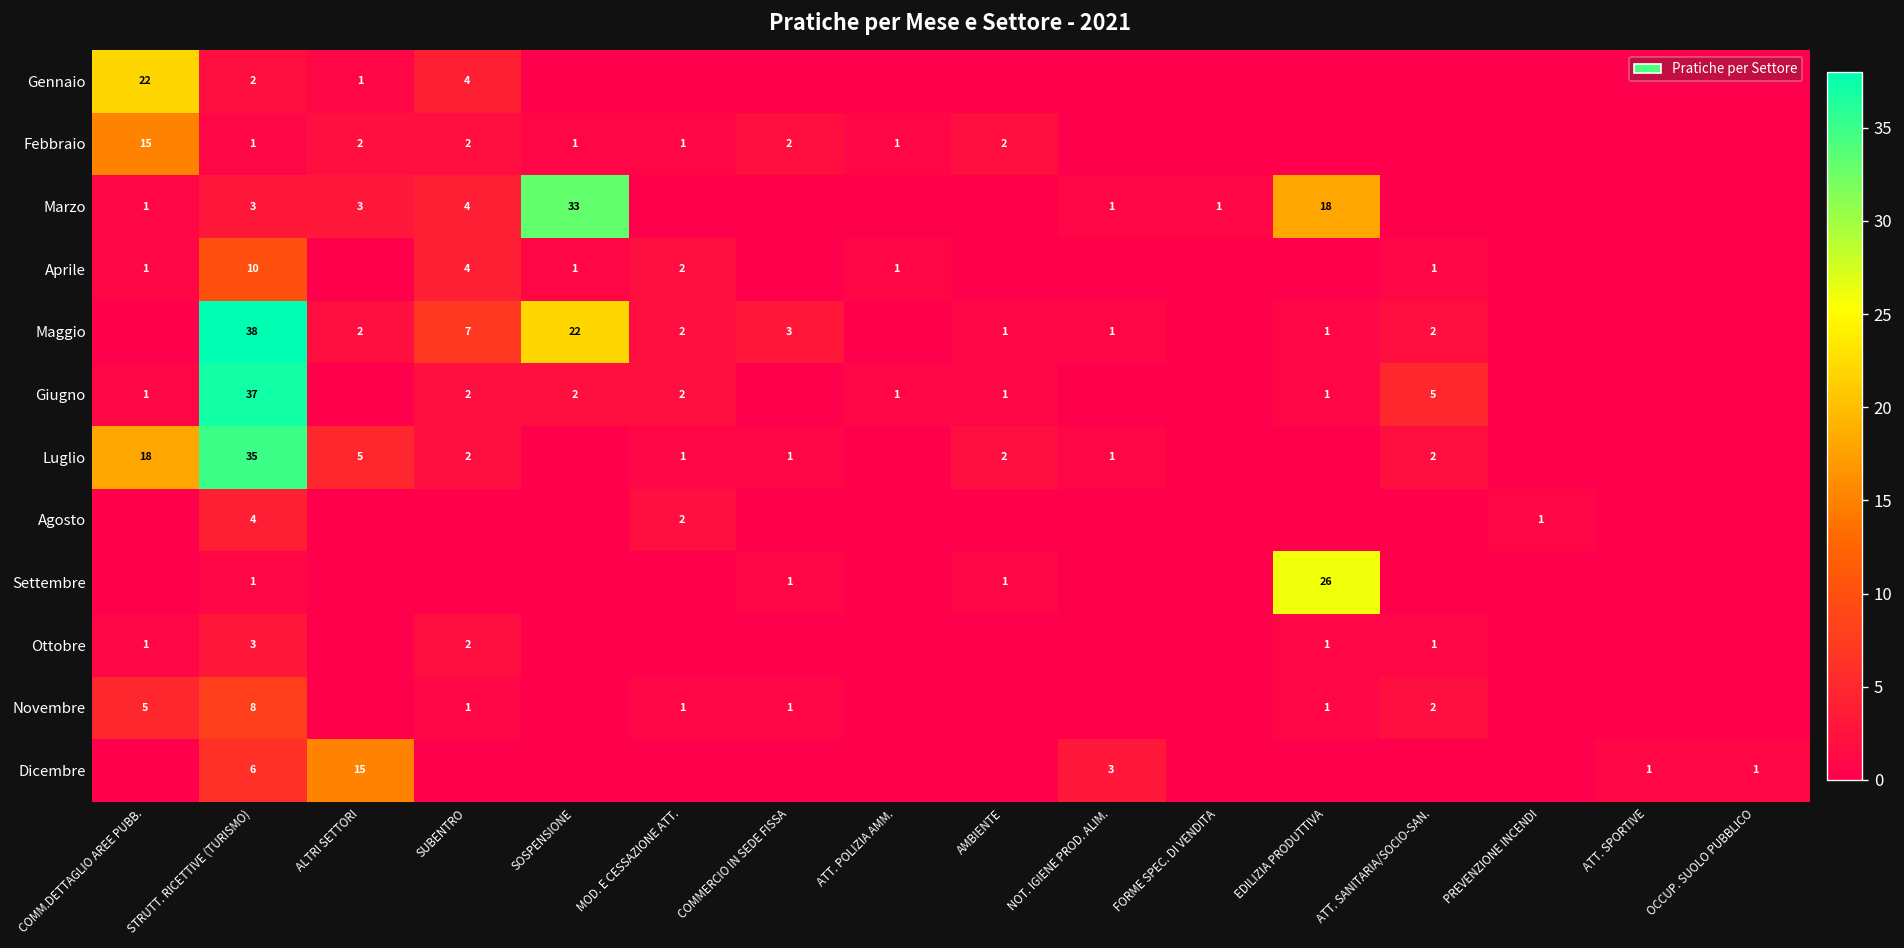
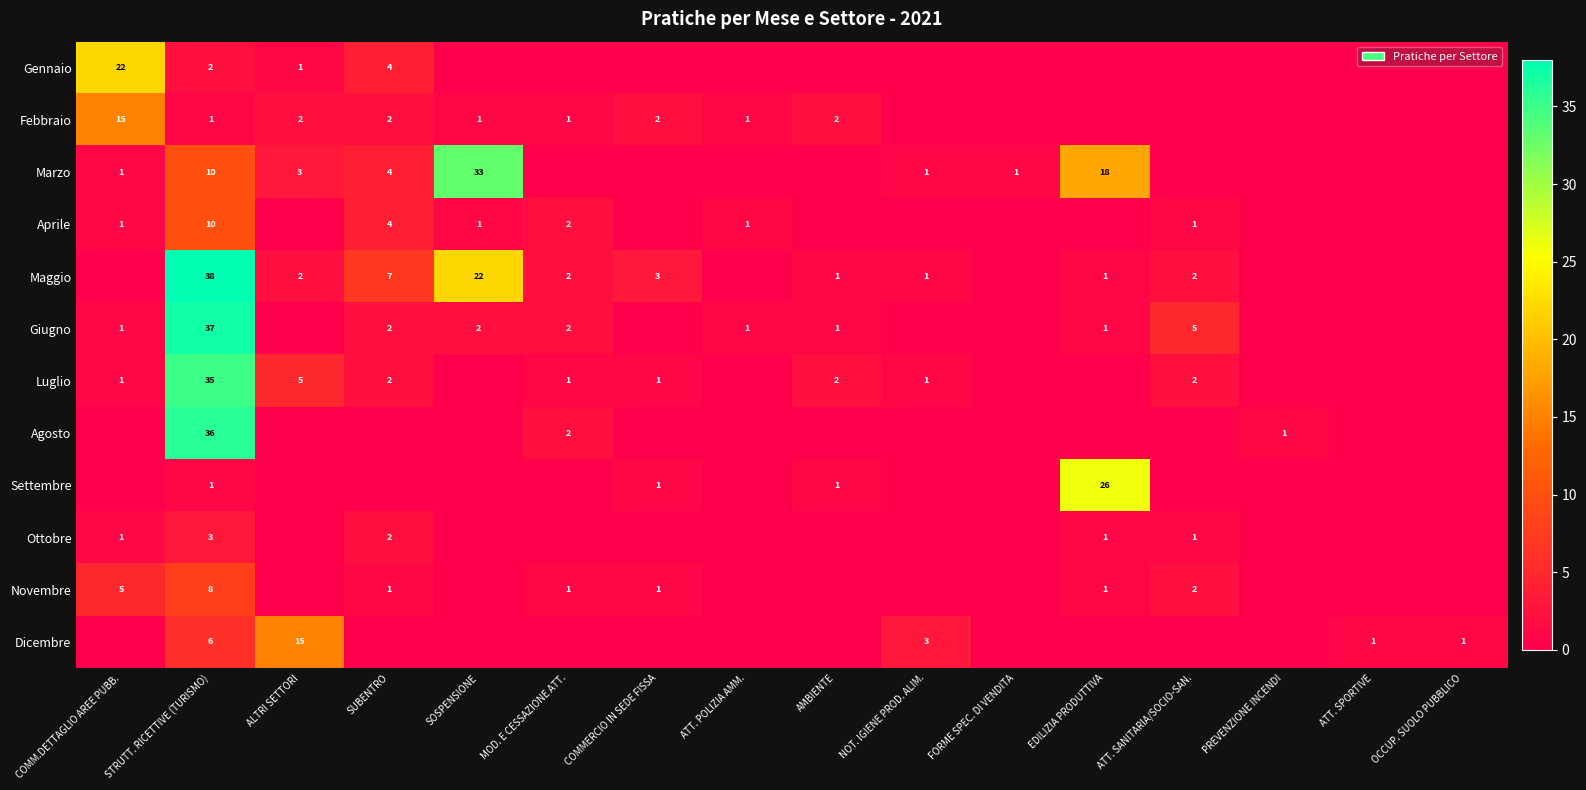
  {
    "Gennaio": {
      "COMM.DETTAGLIO AREE PUBB.": 22,
      "STRUTT. RICETTIVE (TURISMO)": 2,
      "ALTRI SETTORI": 1,
      "SUBENTRO": 4
    },
    "Febbraio": {
      "COMM.DETTAGLIO AREE PUBB.": 15,
      "STRUTT. RICETTIVE (TURISMO)": 1,
      "ALTRI SETTORI": 2,
      "SUBENTRO": 2,
      "SOSPENSIONE": 1,
      "MOD. E CESSAZIONE ATT.": 1,
      "COMMERCIO IN SEDE FISSA": 2,
      "ATT. POLIZIA AMM.": 1,
      "AMBIENTE": 2
    },
    "Marzo": {
      "COMM.DETTAGLIO AREE PUBB.": 1,
-     "STRUTT. RICETTIVE (TURISMO)": 3,
+     "STRUTT. RICETTIVE (TURISMO)": 10,
      "ALTRI SETTORI": 3,
      "SUBENTRO": 4,
      "SOSPENSIONE": 33,
      "NOT. IGIENE PROD. ALIM.": 1,
      "FORME SPEC. DI VENDITA": 1,
      "EDILIZIA PRODUTTIVA": 18
    },
    "Aprile": {
      "COMM.DETTAGLIO AREE PUBB.": 1,
      "STRUTT. RICETTIVE (TURISMO)": 10,
      "SUBENTRO": 4,
      "SOSPENSIONE": 1,
      "MOD. E CESSAZIONE ATT.": 2,
      "ATT. POLIZIA AMM.": 1,
      "ATT. SANITARIA/SOCIO-SAN.": 1
    },
    "Maggio": {
      "STRUTT. RICETTIVE (TURISMO)": 38,
      "ALTRI SETTORI": 2,
      "SUBENTRO": 7,
      "SOSPENSIONE": 22,
      "MOD. E CESSAZIONE ATT.": 2,
      "COMMERCIO IN SEDE FISSA": 3,
      "AMBIENTE": 1,
      "NOT. IGIENE PROD. ALIM.": 1,
      "EDILIZIA PRODUTTIVA": 1,
      "ATT. SANITARIA/SOCIO-SAN.": 2
    },
    "Giugno": {
      "COMM.DETTAGLIO AREE PUBB.": 1,
      "STRUTT. RICETTIVE (TURISMO)": 37,
      "SUBENTRO": 2,
      "SOSPENSIONE": 2,
      "MOD. E CESSAZIONE ATT.": 2,
      "ATT. POLIZIA AMM.": 1,
      "AMBIENTE": 1,
      "EDILIZIA PRODUTTIVA": 1,
      "ATT. SANITARIA/SOCIO-SAN.": 5
    },
    "Luglio": {
-     "COMM.DETTAGLIO AREE PUBB.": 18,
+     "COMM.DETTAGLIO AREE PUBB.": 1,
      "STRUTT. RICETTIVE (TURISMO)": 35,
      "ALTRI SETTORI": 5,
      "SUBENTRO": 2,
      "MOD. E CESSAZIONE ATT.": 1,
      "COMMERCIO IN SEDE FISSA": 1,
      "AMBIENTE": 2,
      "NOT. IGIENE PROD. ALIM.": 1,
      "ATT. SANITARIA/SOCIO-SAN.": 2
    },
    "Agosto": {
-     "STRUTT. RICETTIVE (TURISMO)": 4,
+     "STRUTT. RICETTIVE (TURISMO)": 36,
      "MOD. E CESSAZIONE ATT.": 2,
      "PREVENZIONE INCENDI": 1
    },
    "Settembre": {
      "STRUTT. RICETTIVE (TURISMO)": 1,
      "COMMERCIO IN SEDE FISSA": 1,
      "AMBIENTE": 1,
      "EDILIZIA PRODUTTIVA": 26
    },
    "Ottobre": {
      "COMM.DETTAGLIO AREE PUBB.": 1,
      "STRUTT. RICETTIVE (TURISMO)": 3,
      "SUBENTRO": 2,
      "EDILIZIA PRODUTTIVA": 1,
      "ATT. SANITARIA/SOCIO-SAN.": 1
    },
    "Novembre": {
      "COMM.DETTAGLIO AREE PUBB.": 5,
      "STRUTT. RICETTIVE (TURISMO)": 8,
      "SUBENTRO": 1,
      "MOD. E CESSAZIONE ATT.": 1,
      "COMMERCIO IN SEDE FISSA": 1,
      "EDILIZIA PRODUTTIVA": 1,
      "ATT. SANITARIA/SOCIO-SAN.": 2
    },
    "Dicembre": {
      "STRUTT. RICETTIVE (TURISMO)": 6,
      "ALTRI SETTORI": 15,
      "NOT. IGIENE PROD. ALIM.": 3,
      "ATT. SPORTIVE": 1,
      "OCCUP. SUOLO PUBBLICO": 1
    }
  }
